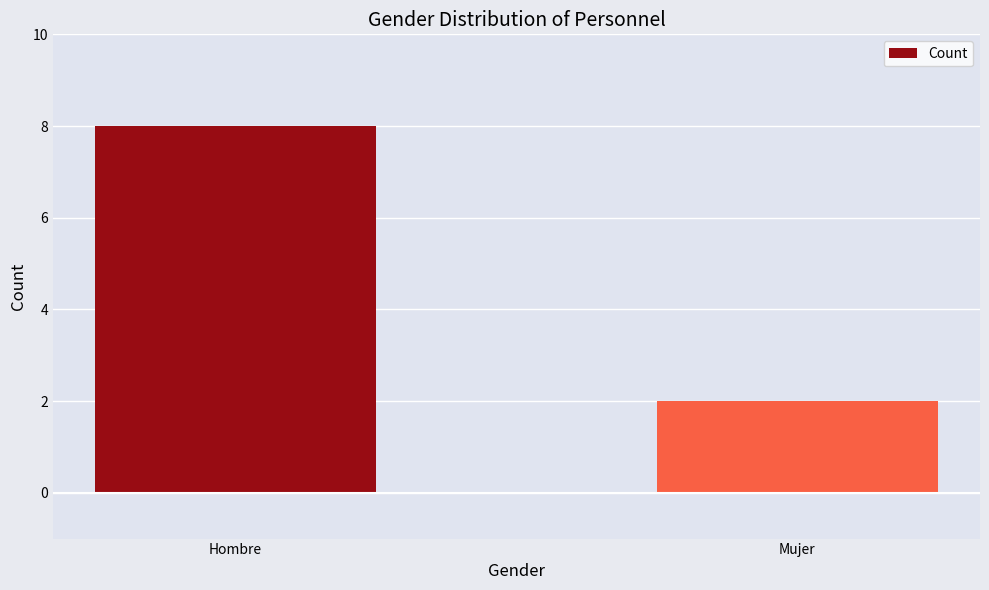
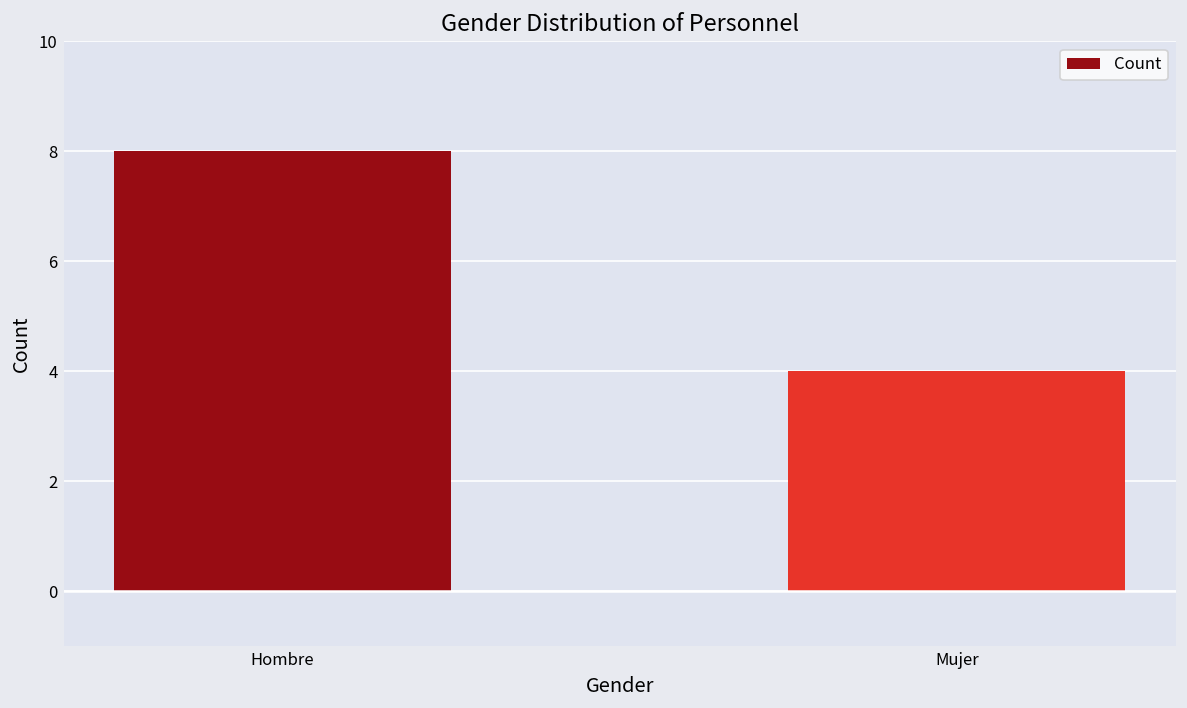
  {
    "Hombre": 8,
-   "Mujer": 2
+   "Mujer": 4
  }
